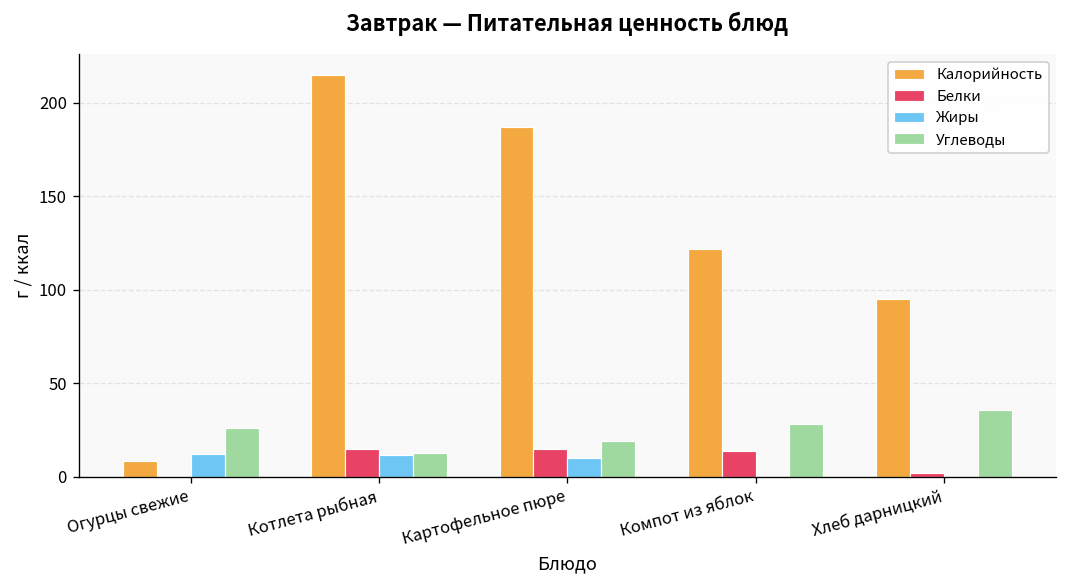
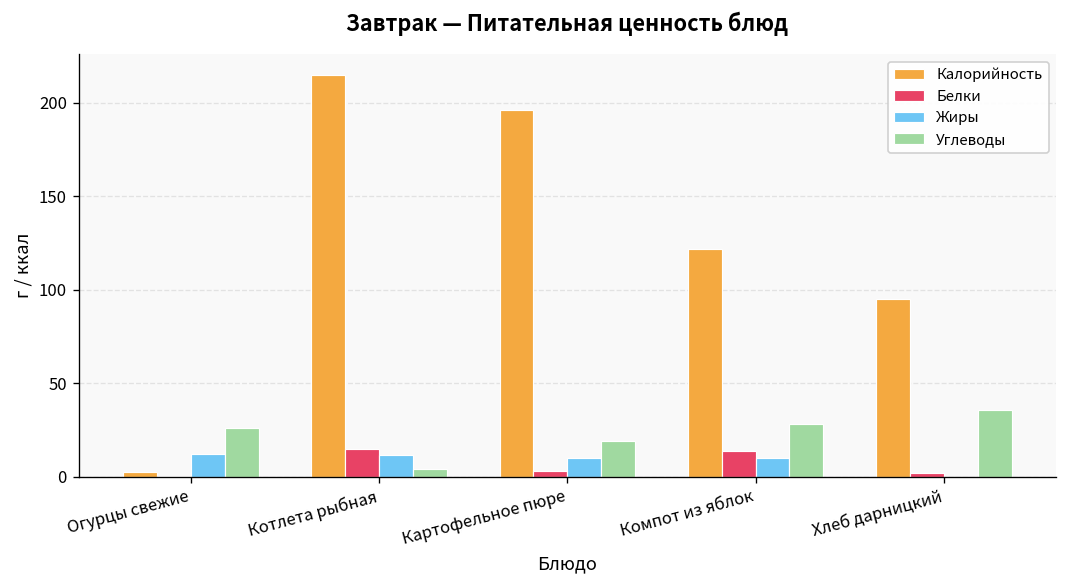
  {
    "Калорийность": {
-     "Огурцы свежие": 9,
+     "Огурцы свежие": 3,
      "Котлета рыбная": 215,
-     "Картофельное пюре": 187,
+     "Картофельное пюре": 196,
      "Компот из яблок": 122,
      "Хлеб дарницкий": 95
    },
    "Белки": {
      "Котлета рыбная": 15,
-     "Картофельное пюре": 15,
+     "Картофельное пюре": 3,
      "Компот из яблок": 14,
      "Хлеб дарницкий": 2
    },
    "Жиры": {
      "Огурцы свежие": 12,
      "Котлета рыбная": 11,
      "Картофельное пюре": 10,
-     "Компот из яблок": 0,
+     "Компот из яблок": 10,
      "Хлеб дарницкий": 0
    },
    "Углеводы": {
      "Огурцы свежие": 26,
-     "Котлета рыбная": 13,
+     "Котлета рыбная": 4,
      "Картофельное пюре": 19,
      "Компот из яблок": 28,
      "Хлеб дарницкий": 36
    }
  }
